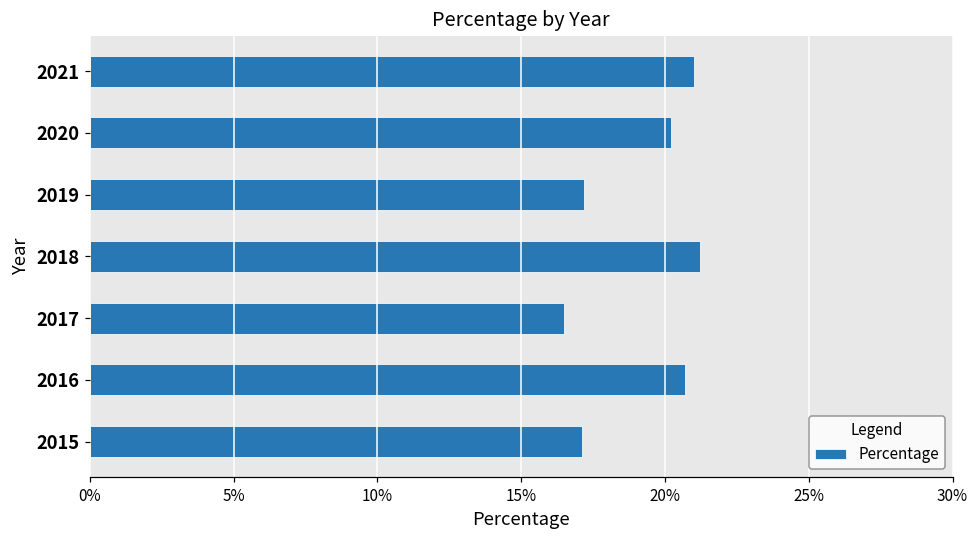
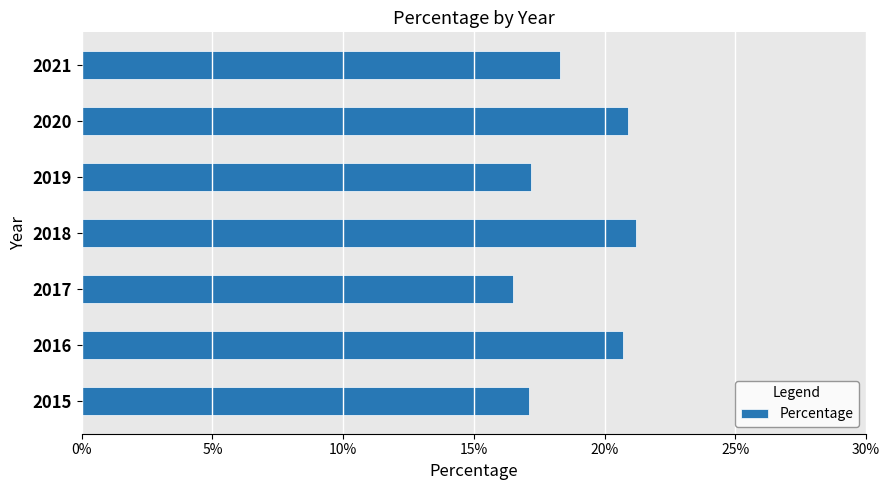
  {
-   "2021": "21.0%",
-   "2020": "20.2%",
+   "2021": "18.3%",
+   "2020": "20.9%",
    "2019": "17.2%",
    "2018": "21.2%",
    "2017": "16.5%",
    "2016": "20.7%",
    "2015": "17.1%"
  }
